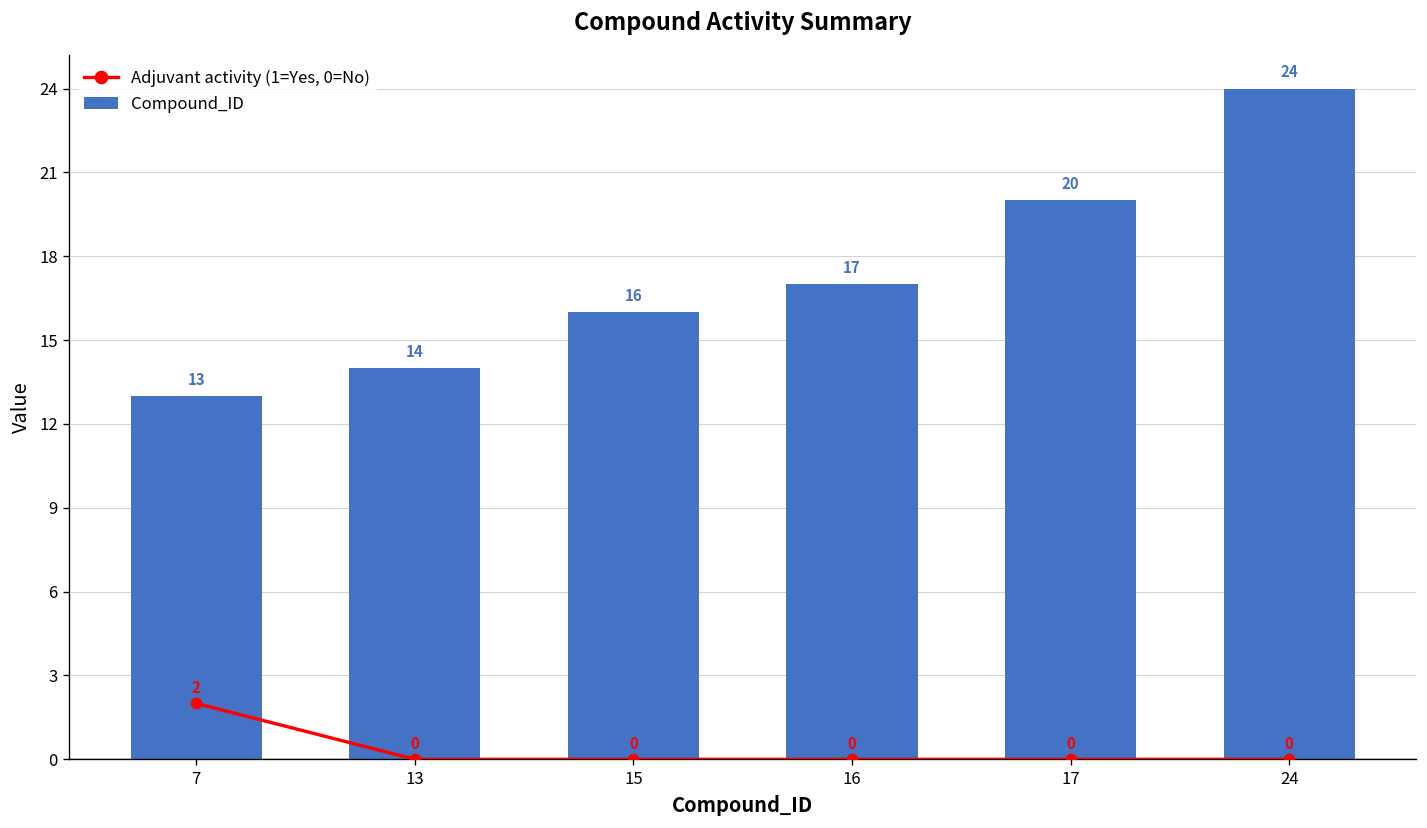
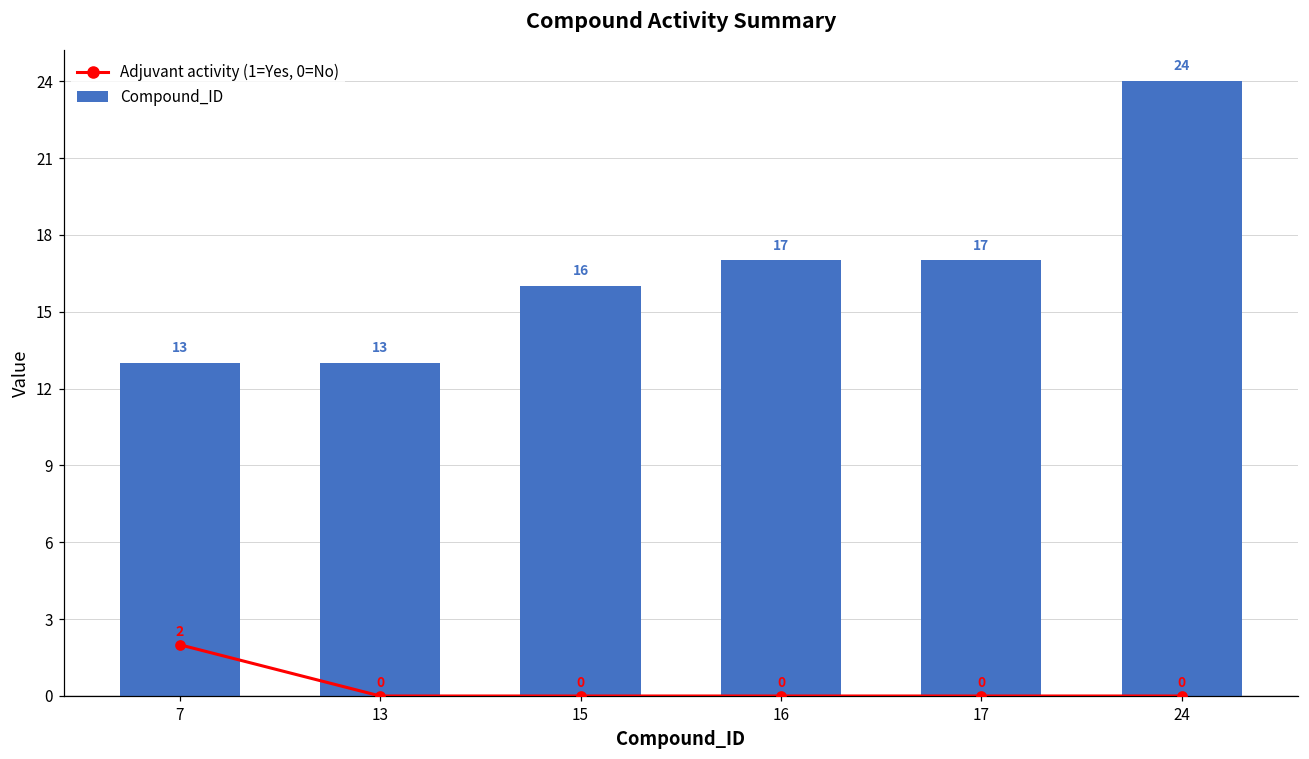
  {
    "Adjuvant activity (1=Yes, 0=No)": {
      "7": 2,
      "13": 0,
      "15": 0,
      "16": 0,
      "17": 0,
      "24": 0
    },
    "Compound_ID": {
      "7": 13,
-     "13": 14,
+     "13": 13,
      "15": 16,
      "16": 17,
-     "17": 20,
+     "17": 17,
      "24": 24
    }
  }
